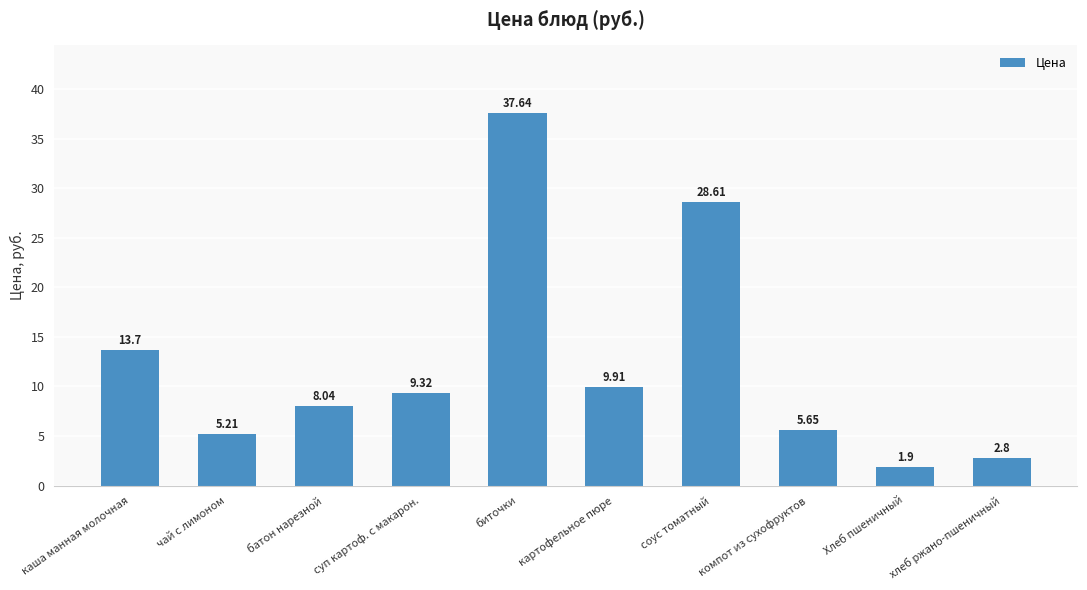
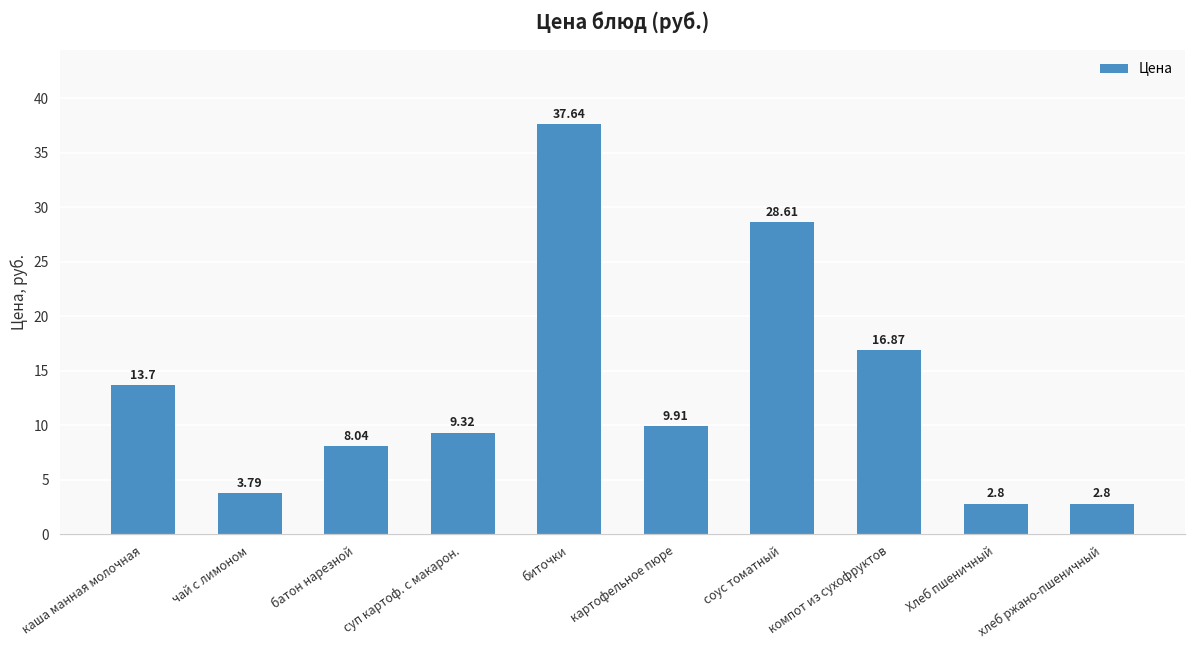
  {
    "каша манная молочная": 13.7,
-   "чай с лимоном": 5.21,
+   "чай с лимоном": 3.79,
    "батон нарезной": 8.04,
    "суп картоф. с макарон.": 9.32,
    "биточки": 37.64,
    "картофельное пюре": 9.91,
    "соус томатный": 28.61,
-   "компот из сухофруктов": 5.65,
-   "Хлеб пшеничный": 1.9,
+   "компот из сухофруктов": 16.87,
+   "Хлеб пшеничный": 2.8,
    "хлеб ржано-пшеничный": 2.8
  }
